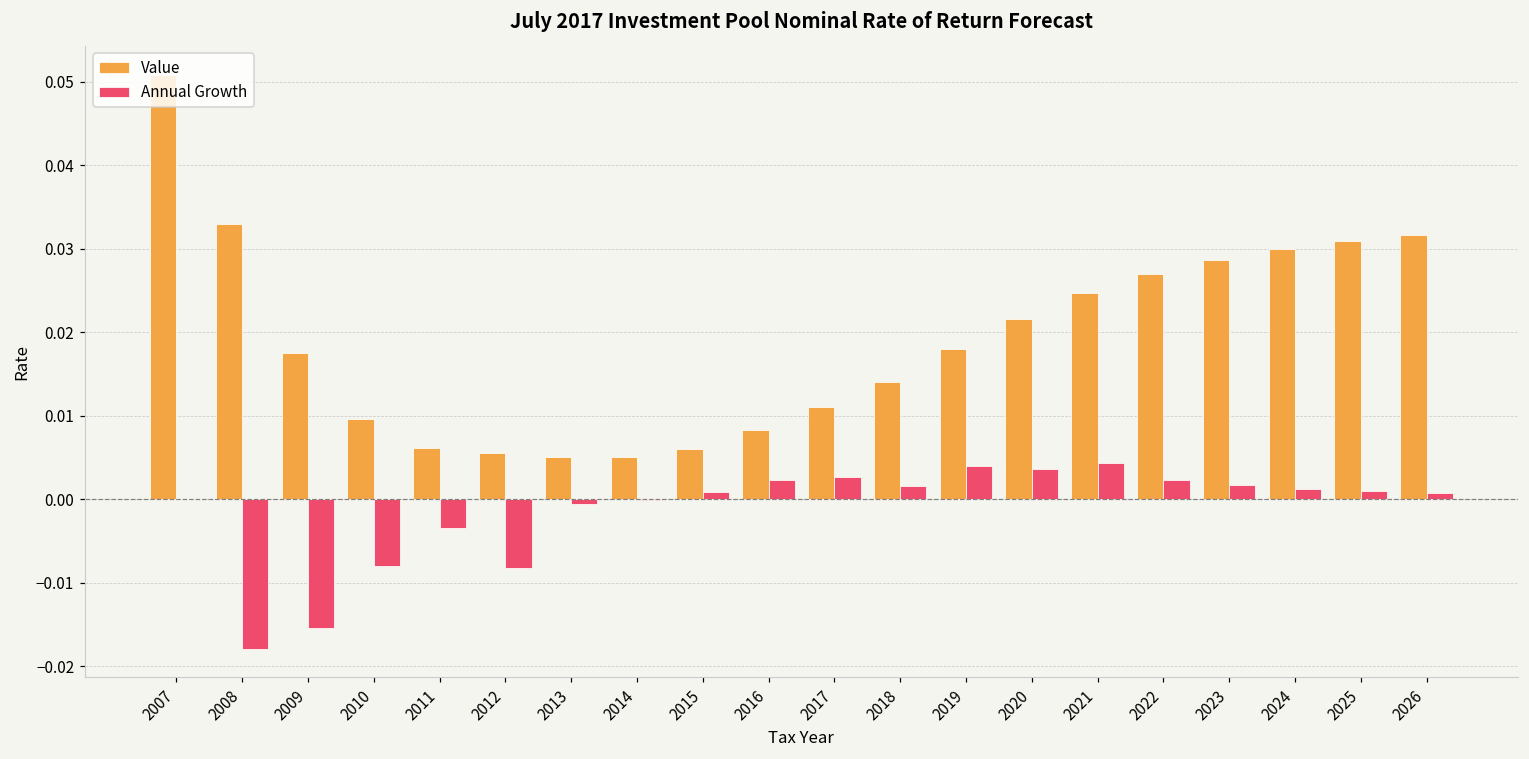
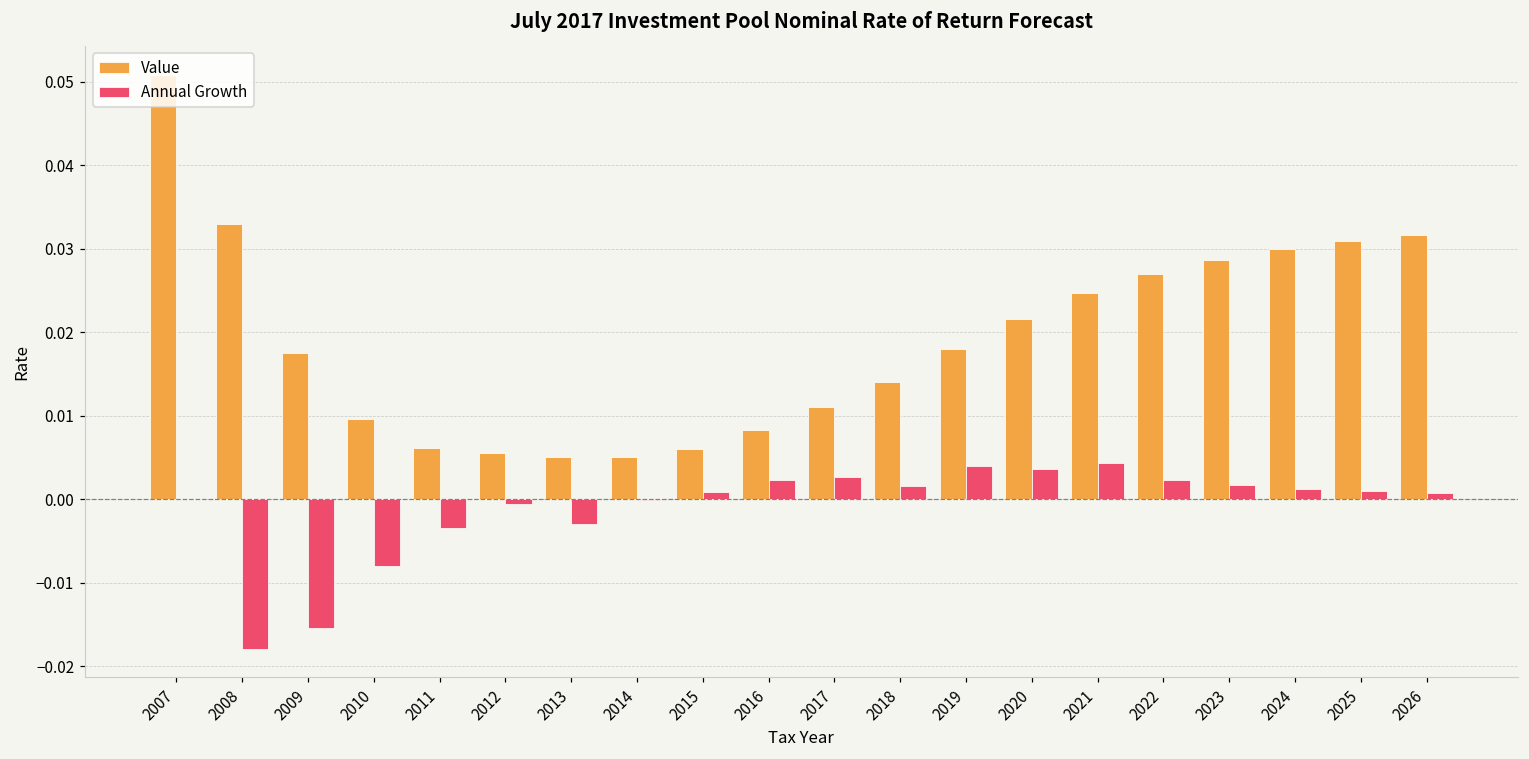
  {
    "Value": {
      "2008": 0.033,
      "2009": 0.018,
      "2010": 0.010,
      "2011": 0.006,
      "2012": 0.006,
      "2013": 0.005,
      "2014": 0.005,
      "2015": 0.006,
      "2016": 0.008,
      "2017": 0.011,
      "2018": 0.014,
      "2019": 0.018,
      "2020": 0.022,
      "2021": 0.025,
      "2022": 0.027,
      "2023": 0.029,
      "2024": 0.030,
      "2025": 0.031,
      "2026": 0.032
    },
    "Annual Growth": {
      "2007": 0.000,
      "2008": -0.018,
      "2009": -0.015,
      "2010": -0.008,
      "2011": -0.003,
-     "2012": -0.008,
-     "2013": 0.000,
+     "2012": -0.001,
+     "2013": -0.003,
      "2015": 0.001,
      "2016": 0.002,
      "2017": 0.003,
      "2018": 0.002,
      "2019": 0.004,
      "2020": 0.004,
      "2021": 0.004,
      "2022": 0.002,
      "2023": 0.002,
      "2024": 0.001,
      "2025": 0.001,
      "2026": 0.001
    }
  }
